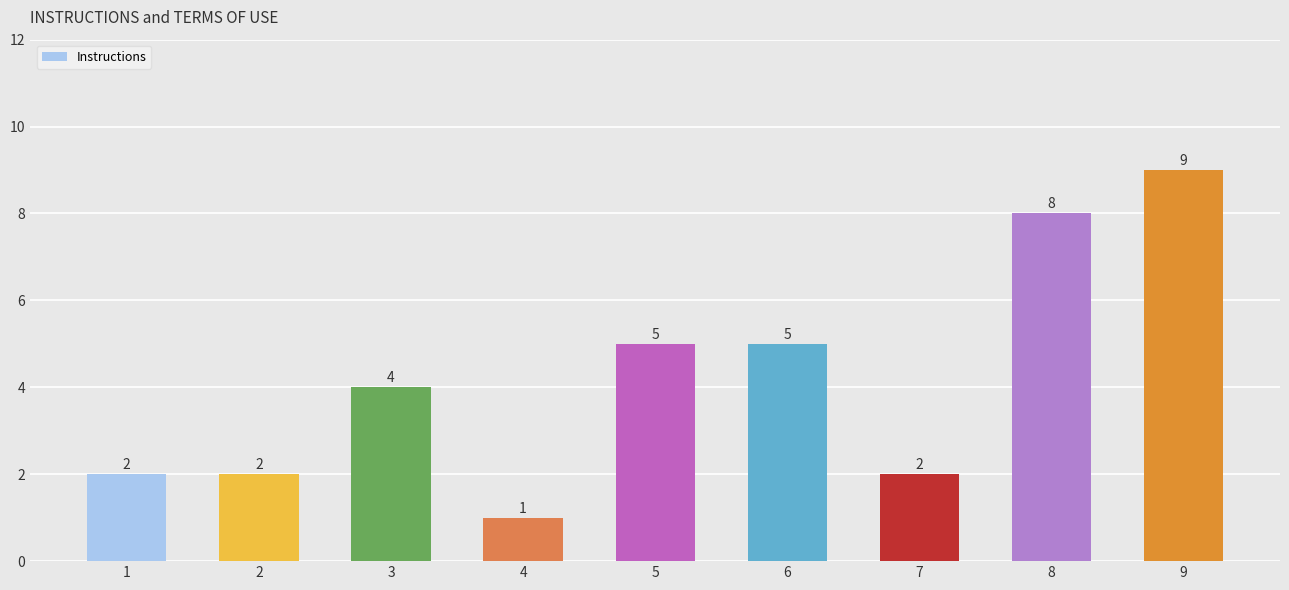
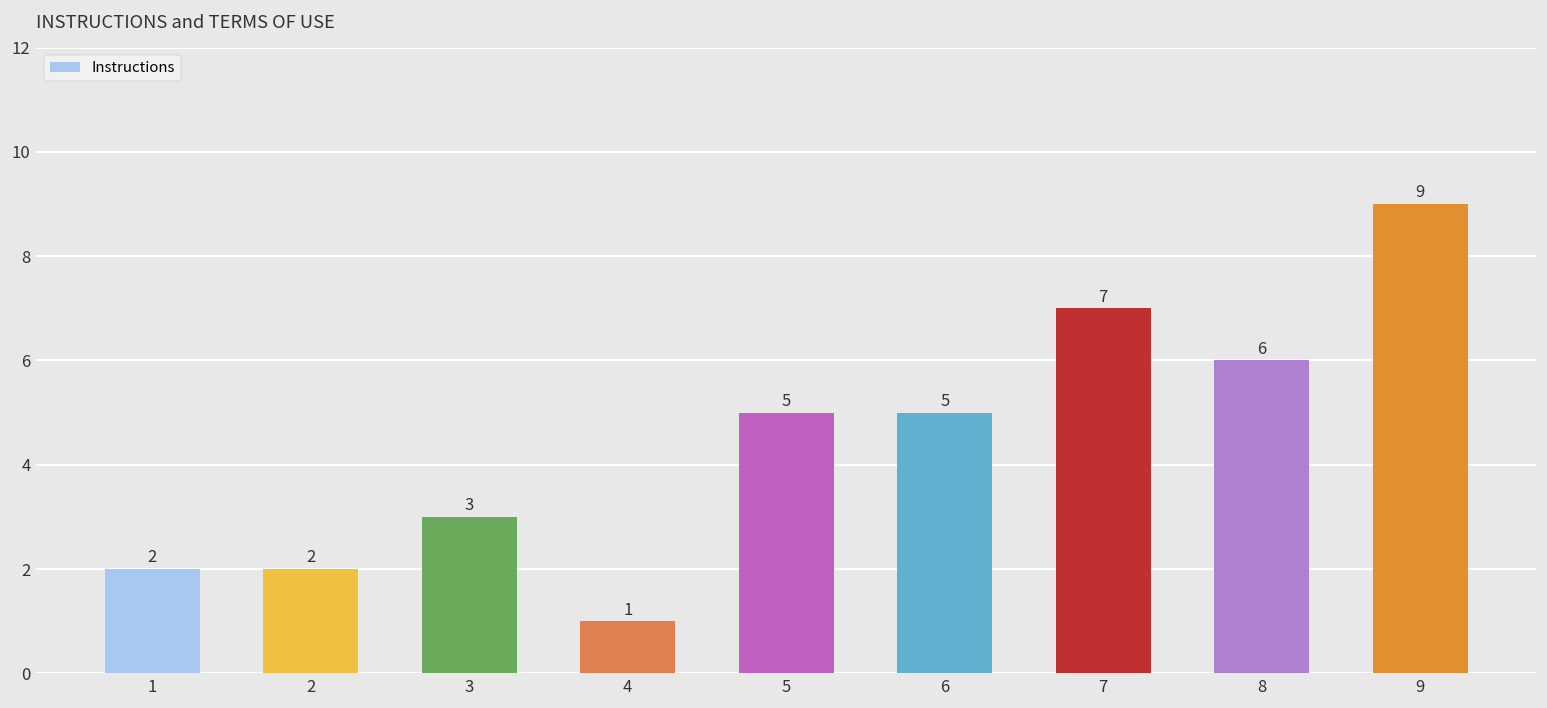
  {
    "1": 2,
    "2": 2,
-   "3": 4,
+   "3": 3,
    "4": 1,
    "5": 5,
    "6": 5,
-   "7": 2,
-   "8": 8,
+   "7": 7,
+   "8": 6,
    "9": 9
  }
